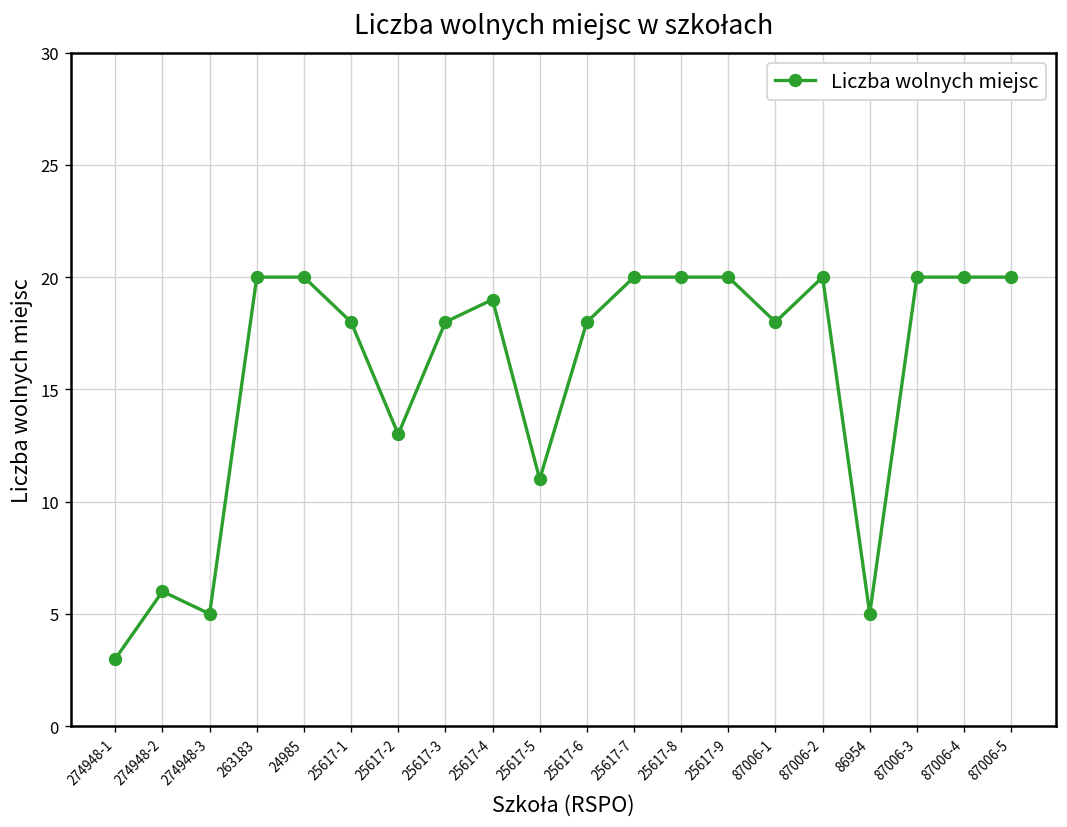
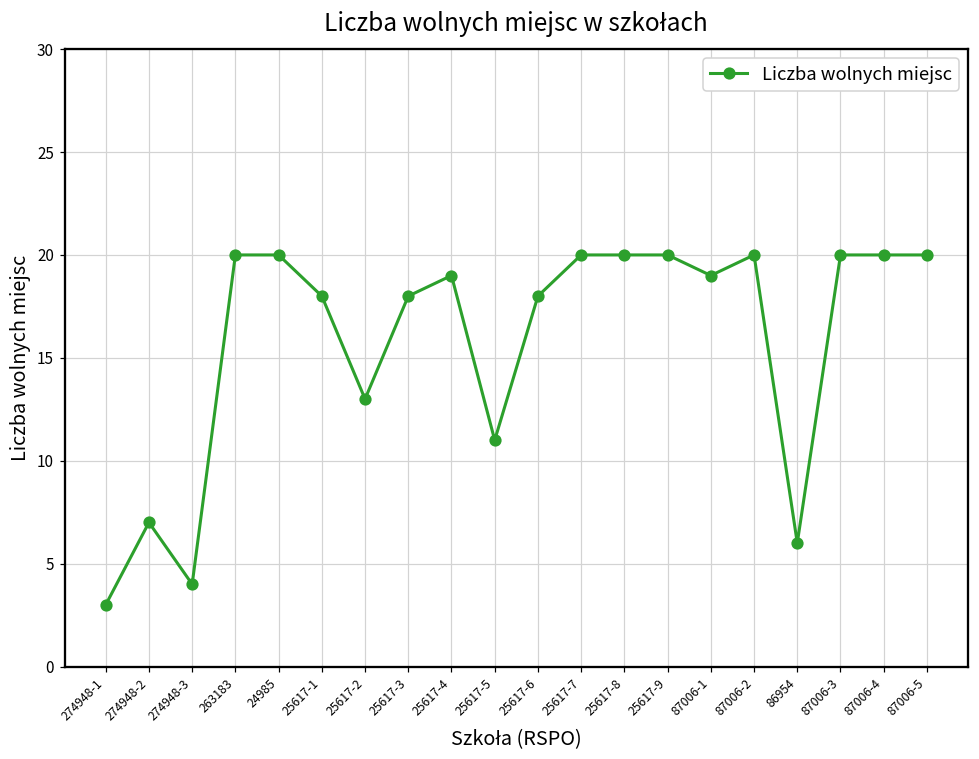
  {
    "274948-1": 3,
-   "274948-2": 6,
-   "274948-3": 5,
+   "274948-2": 7,
+   "274948-3": 4,
    "263183": 20,
    "24985": 20,
    "25617-1": 18,
    "25617-2": 13,
    "25617-3": 18,
    "25617-4": 19,
    "25617-5": 11,
    "25617-6": 18,
    "25617-7": 20,
    "25617-8": 20,
    "25617-9": 20,
-   "87006-1": 18,
+   "87006-1": 19,
    "87006-2": 20,
-   "86954": 5,
+   "86954": 6,
    "87006-3": 20,
    "87006-4": 20,
    "87006-5": 20
  }
